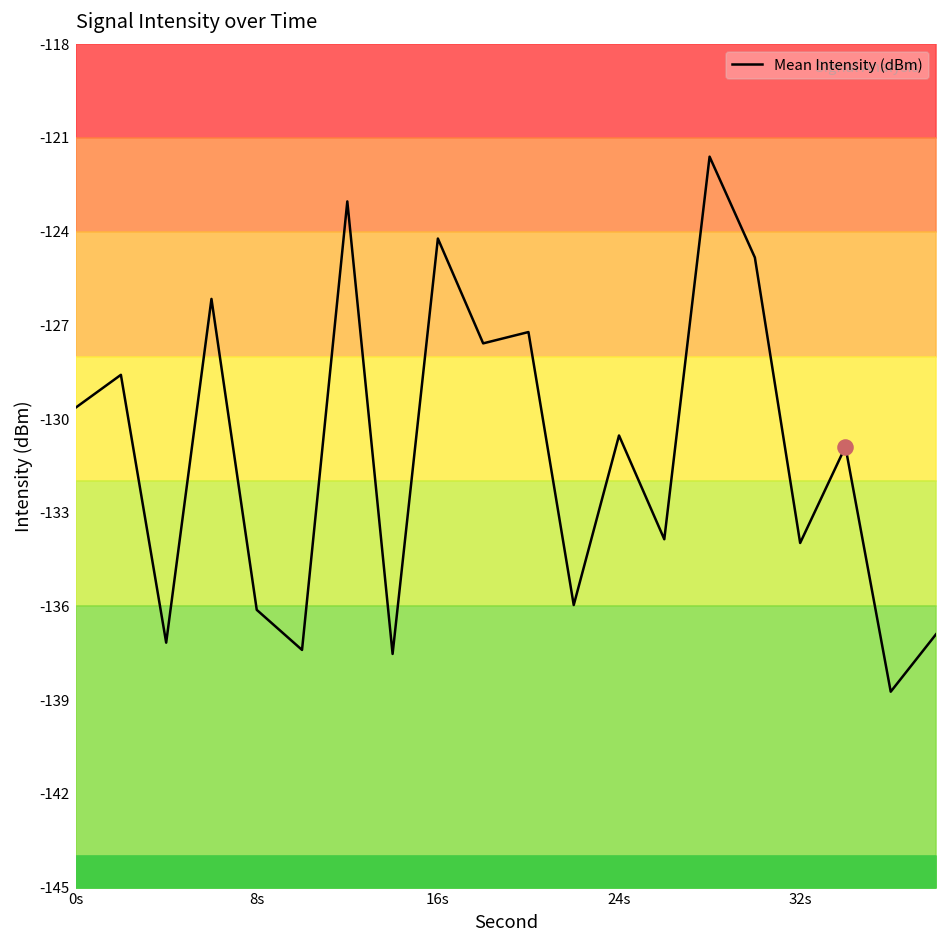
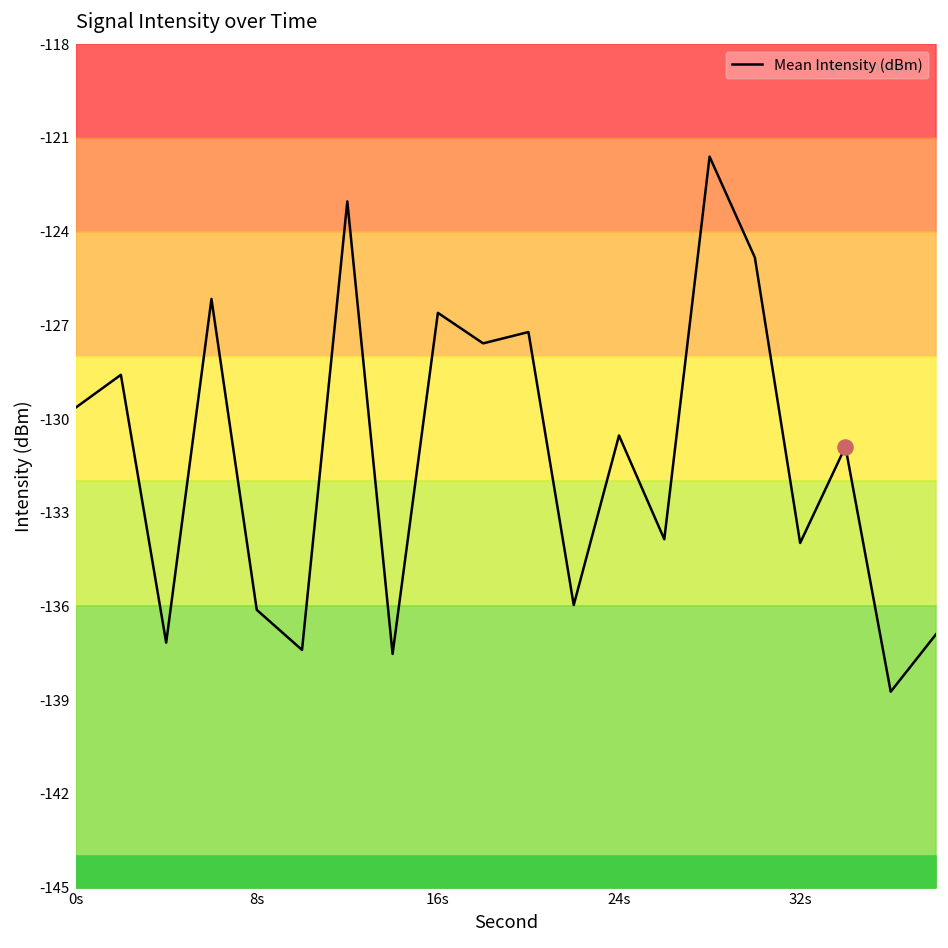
  {
    "Mean Intensity (dBm)": {
      "0s": -129.6,
      "8s": -136.1,
-     "16s": -124.2,
+     "16s": -126.6,
      "24s": -130.5,
      "32s": -134.0
    }
  }
